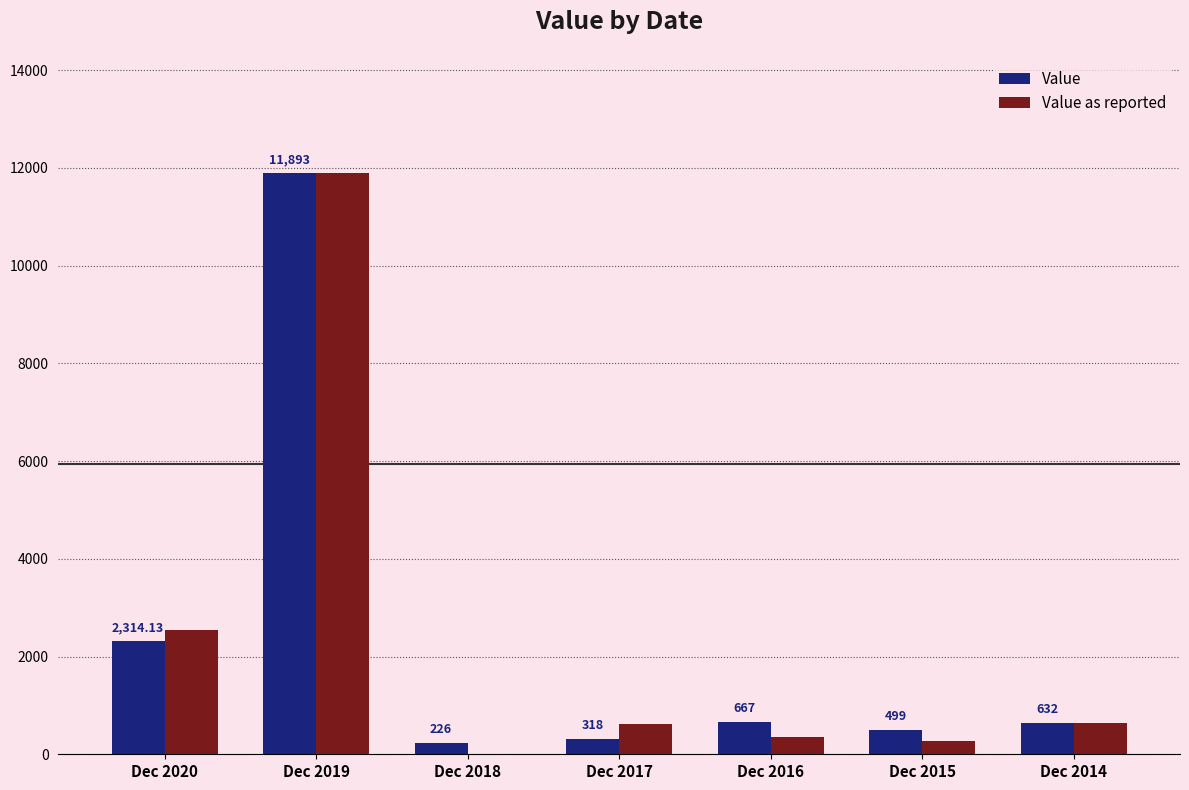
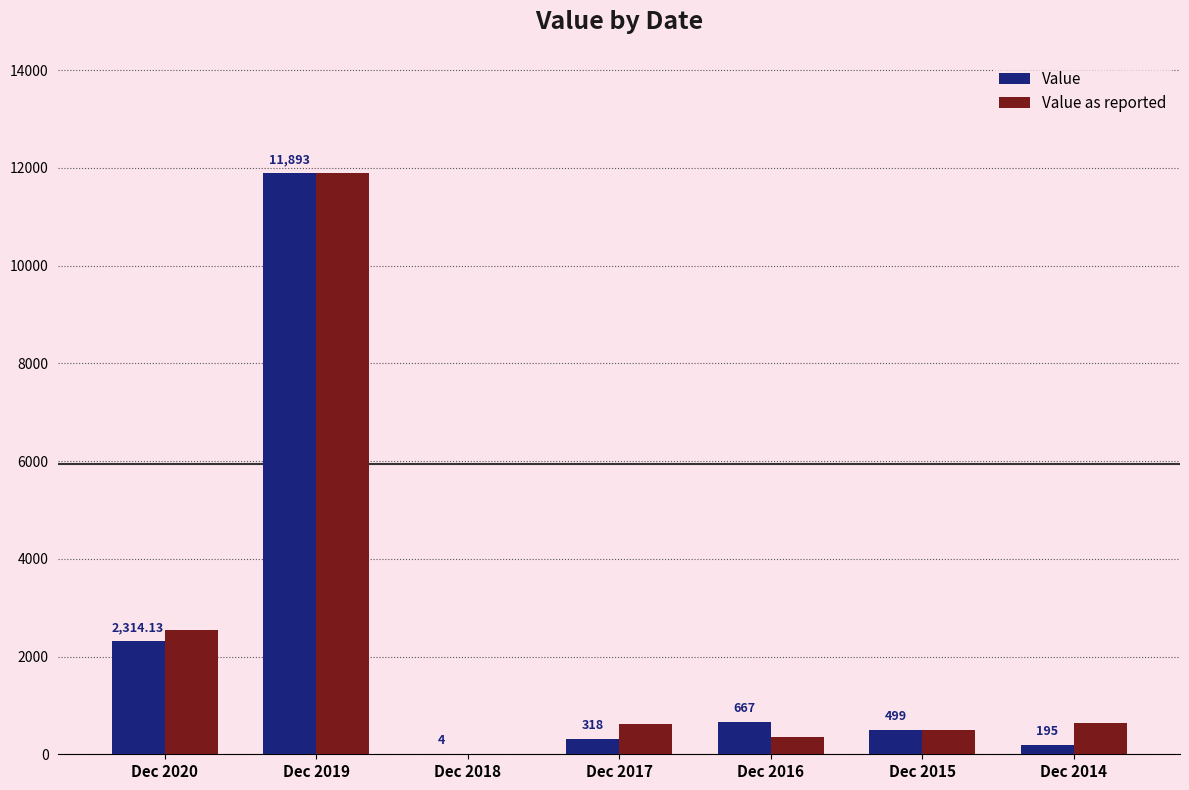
  {
    "Value": {
      "Dec 2020": "2,314.13",
      "Dec 2019": "11,893",
-     "Dec 2018": "226",
+     "Dec 2018": "4",
      "Dec 2017": "318",
      "Dec 2016": "667",
      "Dec 2015": "499",
-     "Dec 2014": "632"
+     "Dec 2014": "195"
    },
    "Value as reported": {
      "Dec 2020": "2500",
      "Dec 2019": "11900",
      "Dec 2017": "600",
      "Dec 2016": "400",
-     "Dec 2015": "300",
+     "Dec 2015": "500",
      "Dec 2014": "600"
    }
  }
